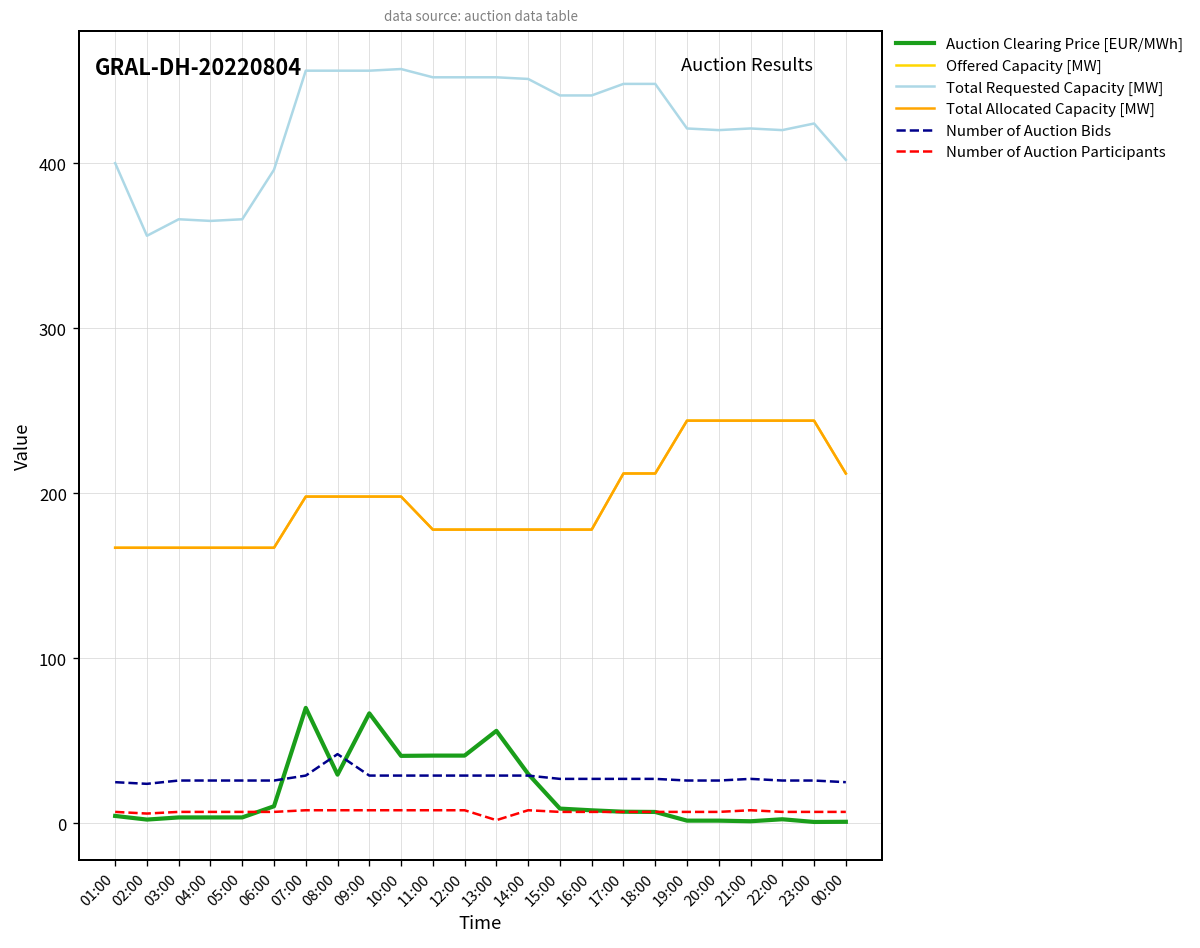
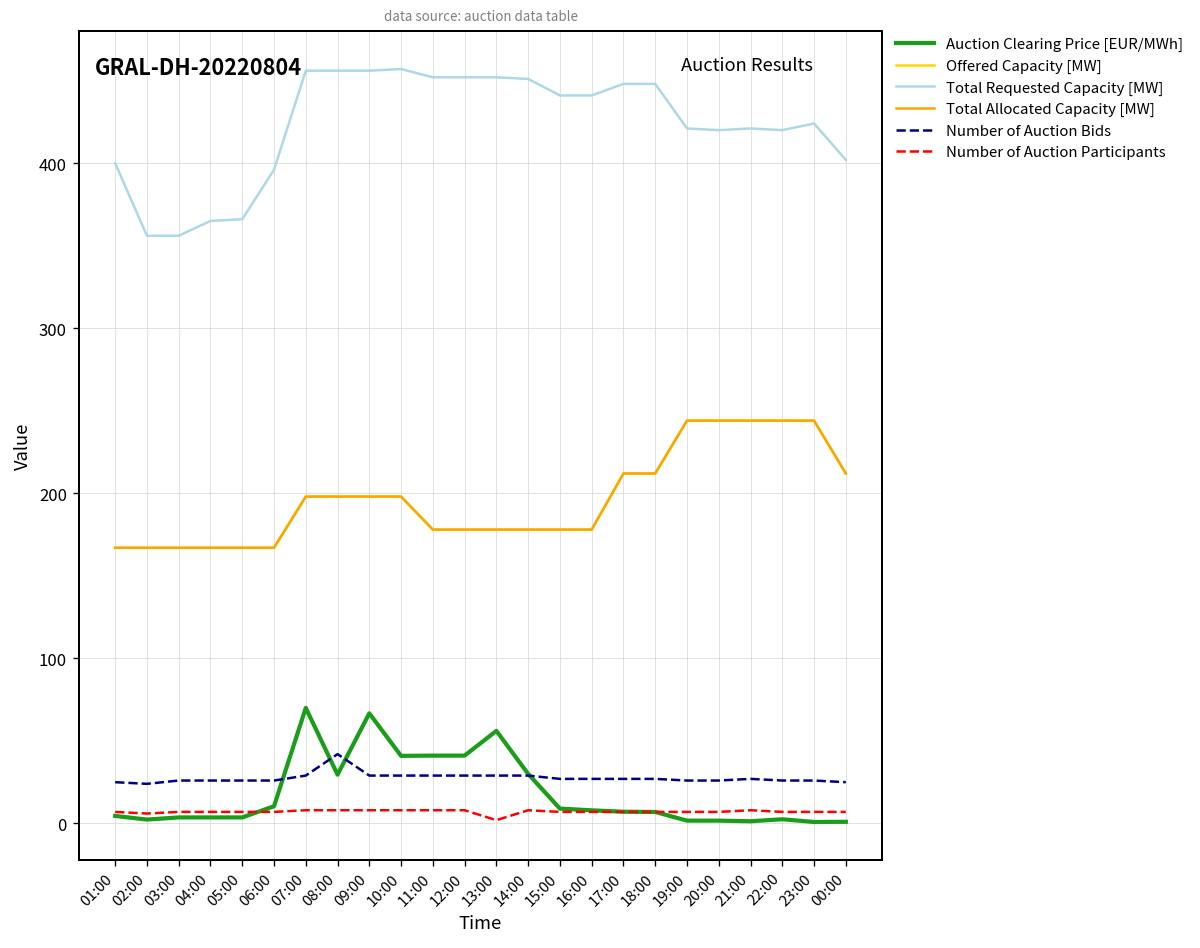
  {
    "Auction Clearing Price [EUR/MWh]": {
      "01:00": 5,
      "02:00": 2,
      "03:00": 4,
      "04:00": 4,
      "05:00": 4,
      "06:00": 10,
      "07:00": 70,
      "08:00": 30,
      "09:00": 67,
      "10:00": 41,
      "11:00": 41,
      "12:00": 41,
      "13:00": 56,
      "15:00": 9,
      "19:00": 2,
      "20:00": 2,
      "21:00": 1,
      "22:00": 3,
      "23:00": 1,
      "00:00": 1
    },
    "Total Allocated Capacity [MW]": {
      "01:00": 167,
      "02:00": 167,
      "03:00": 167,
      "04:00": 167,
      "05:00": 167,
      "06:00": 167,
      "07:00": 198,
      "08:00": 198,
      "09:00": 198,
      "10:00": 198,
      "11:00": 178,
      "12:00": 178,
      "13:00": 178,
      "14:00": 178,
      "15:00": 178,
      "16:00": 178,
      "17:00": 212,
      "18:00": 212,
      "19:00": 244,
      "20:00": 244,
      "21:00": 244,
      "22:00": 244,
      "23:00": 244,
      "00:00": 212
    },
    "Total Requested Capacity [MW]": {
      "01:00": 400,
      "02:00": 356,
-     "03:00": 366,
+     "03:00": 356,
      "04:00": 365,
      "05:00": 366,
      "06:00": 396,
      "07:00": 456,
      "08:00": 456,
      "09:00": 456,
      "10:00": 457,
      "11:00": 452,
      "12:00": 452,
      "13:00": 452,
      "14:00": 451,
      "15:00": 441,
      "16:00": 441,
      "17:00": 448,
      "18:00": 448,
      "19:00": 421,
      "20:00": 420,
      "21:00": 421,
      "22:00": 420,
      "23:00": 424,
      "00:00": 402
    },
    "Number of Auction Bids": {
      "01:00": 25,
      "02:00": 24,
      "03:00": 26,
      "04:00": 26,
      "05:00": 26,
      "06:00": 26,
      "07:00": 29,
      "08:00": 42,
      "09:00": 29,
      "10:00": 29,
      "11:00": 29,
      "12:00": 29,
      "13:00": 29,
      "15:00": 27,
      "16:00": 27,
      "17:00": 27,
      "18:00": 27,
      "19:00": 26,
      "20:00": 26,
      "21:00": 27,
      "22:00": 26,
      "23:00": 26,
      "00:00": 25
    },
    "Number of Auction Participants": {
      "01:00": 7,
      "02:00": 6,
      "03:00": 7,
      "04:00": 7,
      "05:00": 7,
      "06:00": 7,
      "07:00": 8,
      "08:00": 8,
      "09:00": 8,
      "10:00": 8,
      "11:00": 8,
      "12:00": 8,
      "13:00": 2,
      "14:00": 8,
      "15:00": 7,
      "19:00": 7,
      "20:00": 7,
      "21:00": 8,
      "22:00": 7,
      "23:00": 7,
      "00:00": 7
    }
  }
